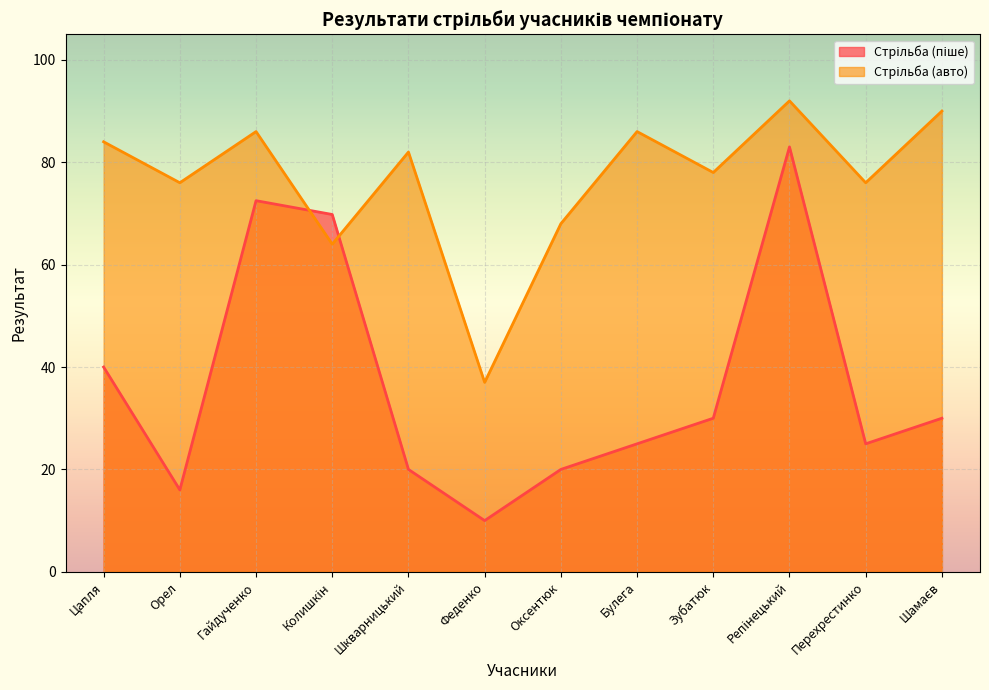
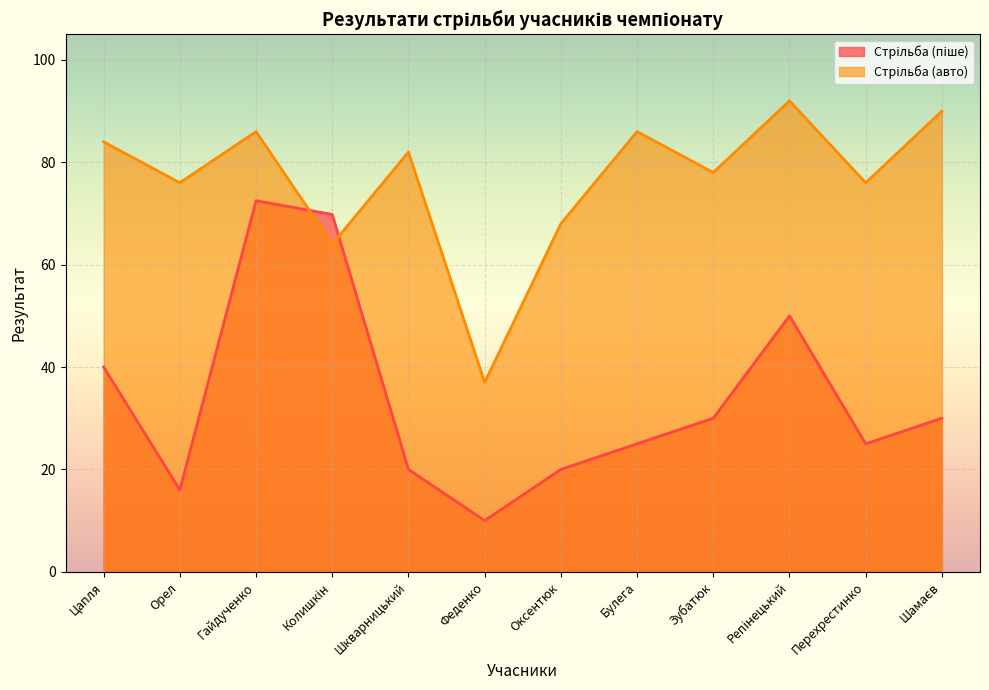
  {
    "Стрільба (піше)": {
      "Цапля": 40,
      "Орел": 16,
      "Гайдученко": 73,
      "Колишкін": 70,
      "Шкварницький": 20,
      "Феденко": 10,
      "Оксентюк": 20,
      "Булега": 25,
      "Зубатюк": 30,
-     "Репінецький": 83,
+     "Репінецький": 50,
      "Перехрестинко": 25,
      "Шамаєв": 30
    },
    "Стрільба (авто)": {
      "Цапля": 84,
      "Орел": 76,
      "Гайдученко": 86,
      "Колишкін": 64,
      "Шкварницький": 82,
      "Феденко": 37,
      "Оксентюк": 68,
      "Булега": 86,
      "Зубатюк": 78,
      "Репінецький": 92,
      "Перехрестинко": 76,
      "Шамаєв": 90
    }
  }
